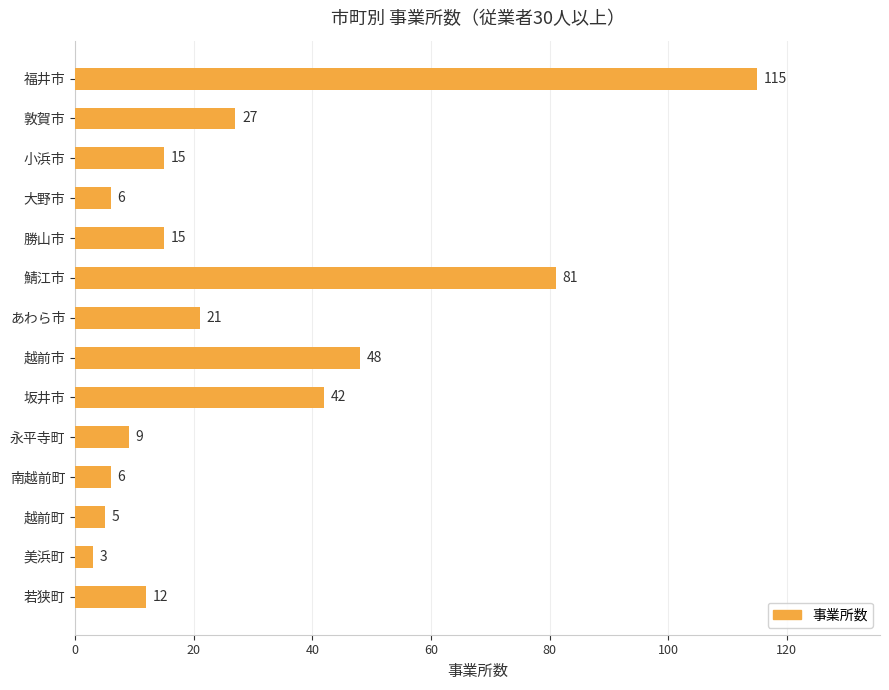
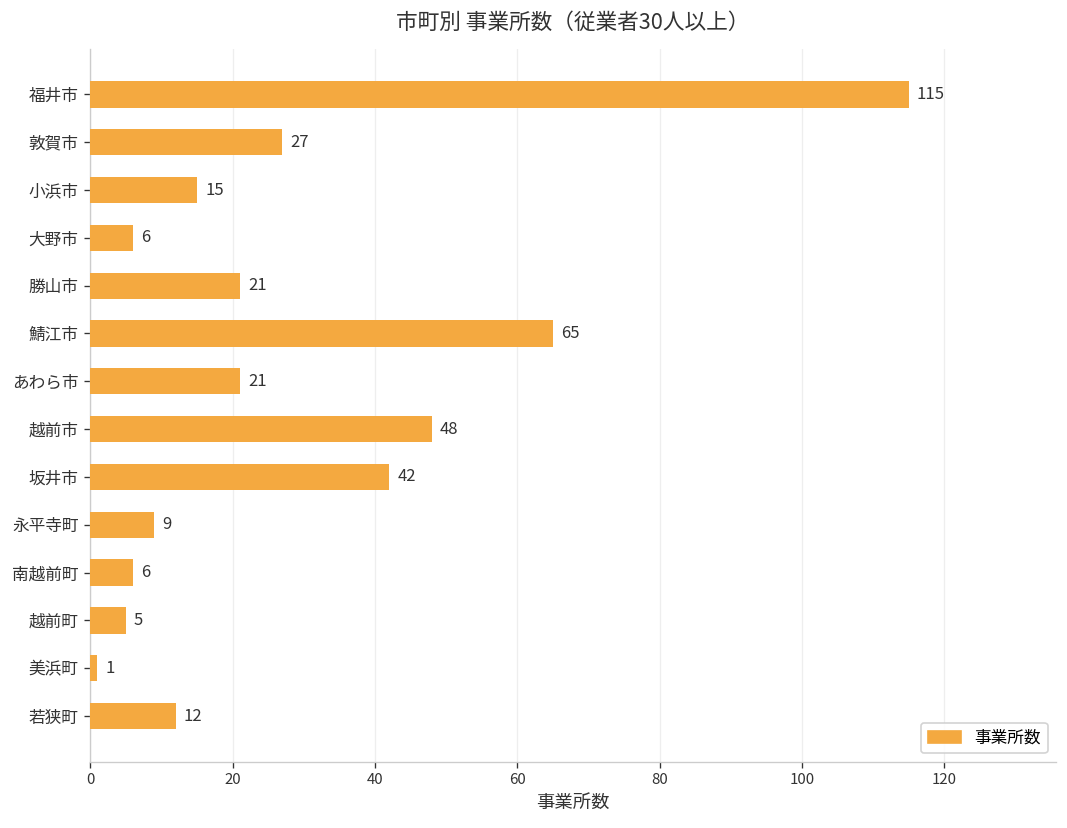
  {
    "福井市": 115,
    "敦賀市": 27,
    "小浜市": 15,
    "大野市": 6,
-   "勝山市": 15,
-   "鯖江市": 81,
+   "勝山市": 21,
+   "鯖江市": 65,
    "あわら市": 21,
    "越前市": 48,
    "坂井市": 42,
    "永平寺町": 9,
    "南越前町": 6,
    "越前町": 5,
-   "美浜町": 3,
+   "美浜町": 1,
    "若狭町": 12
  }
